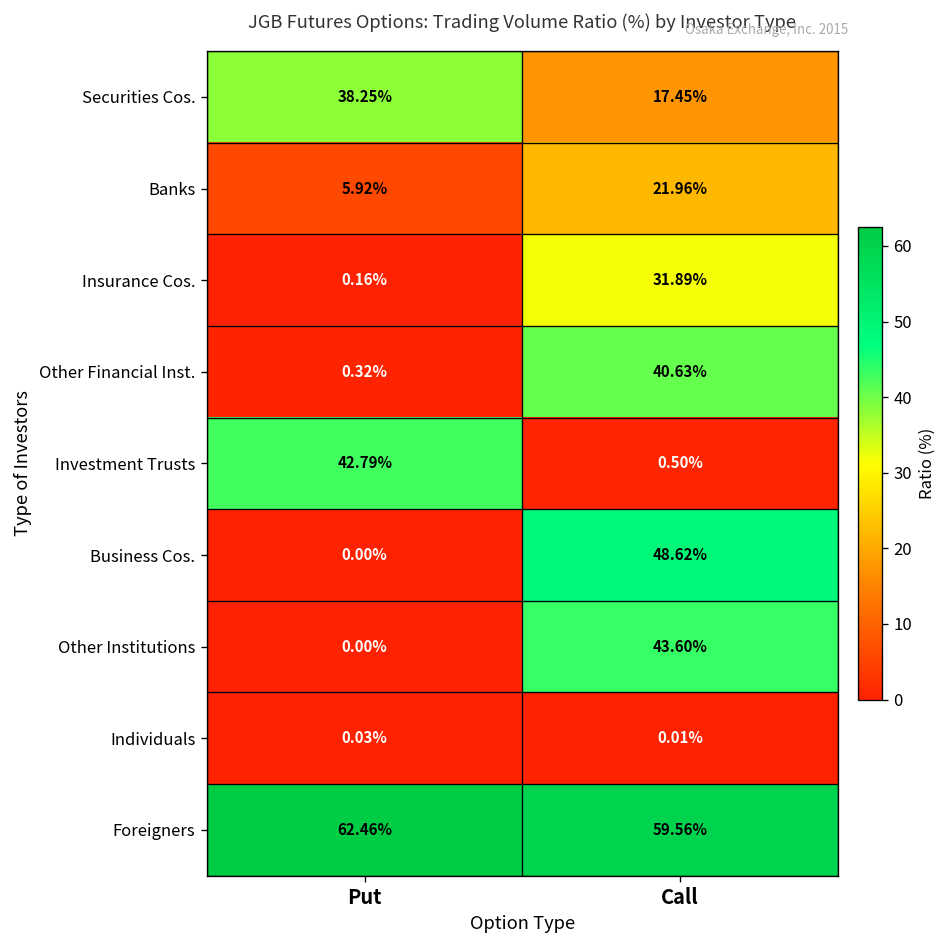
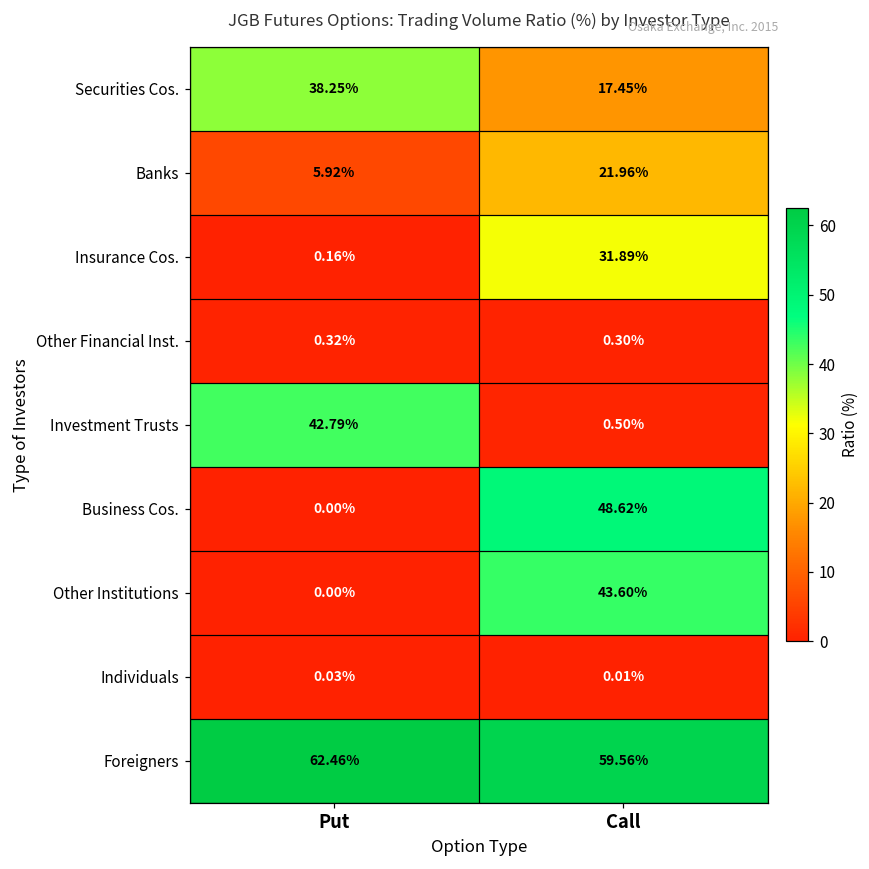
  {
    "Securities Cos.": {
      "Put": "38.25%",
      "Call": "17.45%"
    },
    "Banks": {
      "Put": "5.92%",
      "Call": "21.96%"
    },
    "Insurance Cos.": {
      "Put": "0.16%",
      "Call": "31.89%"
    },
    "Other Financial Inst.": {
      "Put": "0.32%",
-     "Call": "40.63%"
+     "Call": "0.30%"
    },
    "Investment Trusts": {
      "Put": "42.79%",
      "Call": "0.50%"
    },
    "Business Cos.": {
      "Put": "0.00%",
      "Call": "48.62%"
    },
    "Other Institutions": {
      "Put": "0.00%",
      "Call": "43.60%"
    },
    "Individuals": {
      "Put": "0.03%",
      "Call": "0.01%"
    },
    "Foreigners": {
      "Put": "62.46%",
      "Call": "59.56%"
    }
  }
